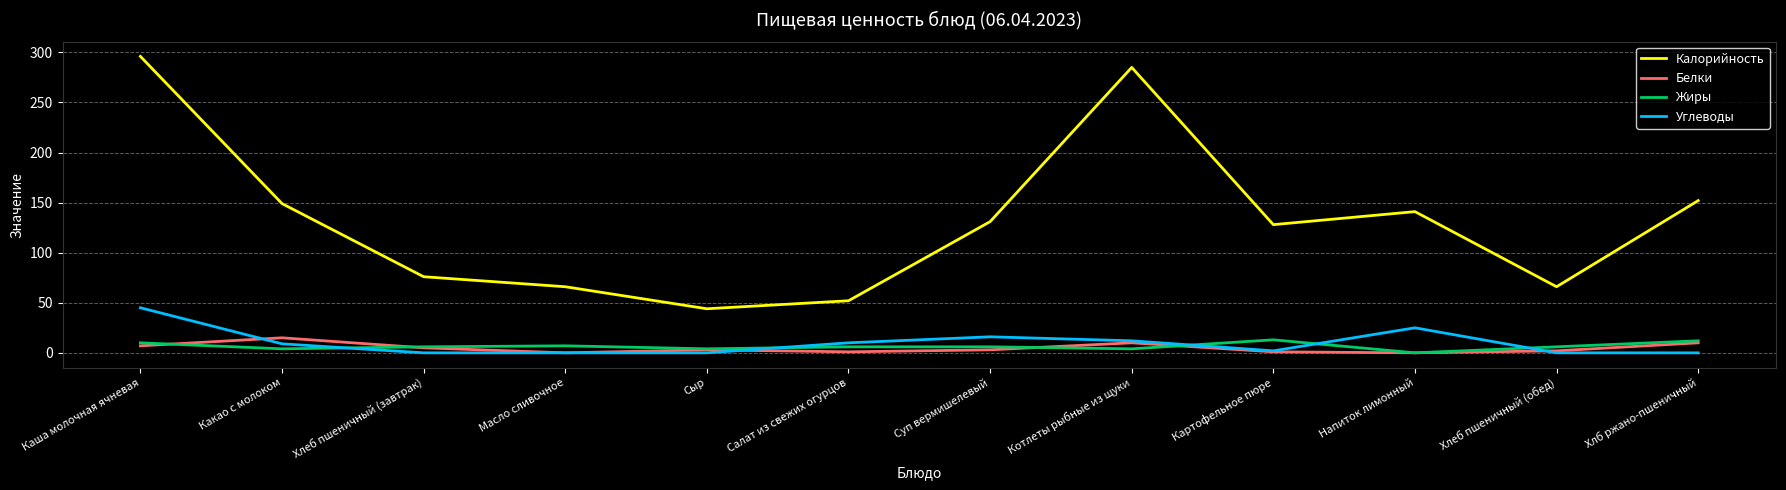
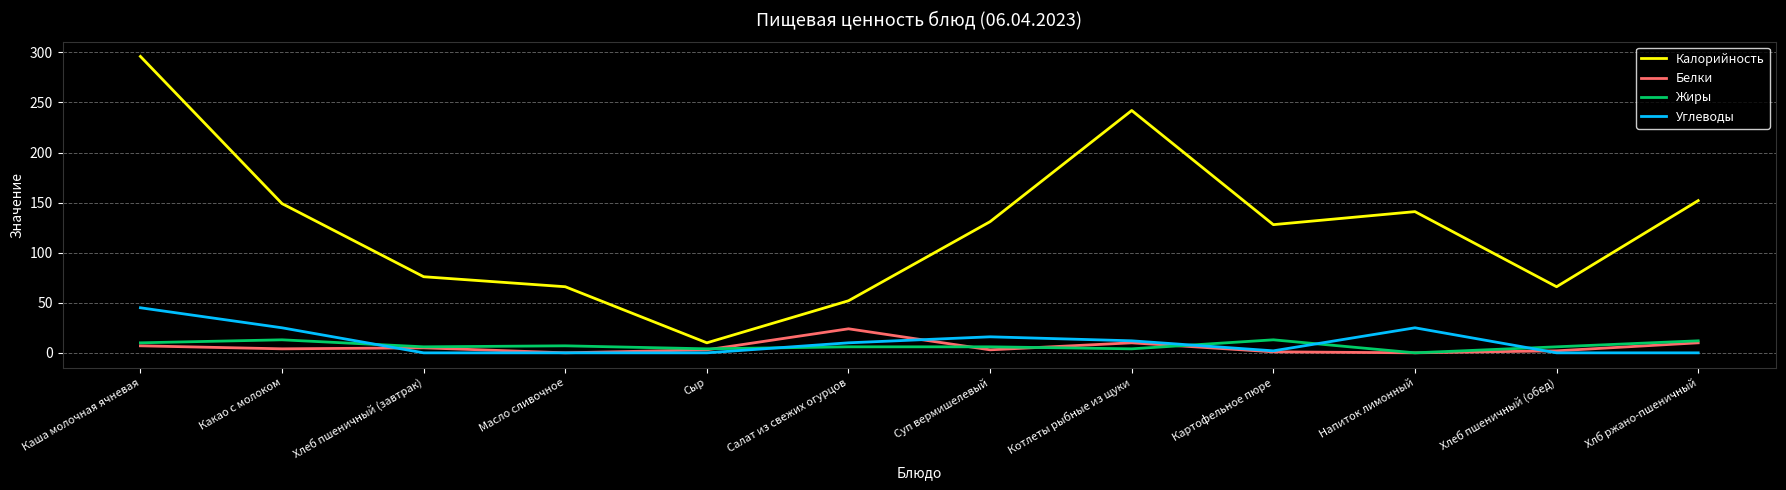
  {
    "Калорийность": {
      "Каша молочная ячневая": 296,
      "Какао с молоком": 149,
      "Хлеб пшеничный (завтрак)": 76,
      "Масло сливочное": 66,
-     "Сыр": 44,
+     "Сыр": 10,
      "Салат из свежих огурцов": 52,
      "Суп вермишелевый": 131,
-     "Котлеты рыбные из щуки": 285,
+     "Котлеты рыбные из щуки": 242,
      "Картофельное пюре": 128,
      "Напиток лимонный": 141,
      "Хлеб пшеничный (обед)": 66,
      "Хлб ржано-пшеничный": 152
    },
    "Белки": {
      "Каша молочная ячневая": 7,
-     "Какао с молоком": 15,
-     "Салат из свежих огурцов": 1,
+     "Какао с молоком": 4,
+     "Салат из свежих огурцов": 24,
      "Суп вермишелевый": 3
    },
    "Жиры": {
      "Каша молочная ячневая": 10,
-     "Какао с молоком": 4,
+     "Какао с молоком": 13,
      "Масло сливочное": 7,
      "Салат из свежих огурцов": 6,
      "Суп вермишелевый": 6,
      "Котлеты рыбные из щуки": 4,
      "Картофельное пюре": 13,
      "Хлеб пшеничный (обед)": 6
    },
    "Углеводы": {
      "Каша молочная ячневая": 45,
-     "Какао с молоком": 9,
+     "Какао с молоком": 25,
      "Хлеб пшеничный (завтрак)": 0,
      "Сыр": 0,
      "Салат из свежих огурцов": 10,
      "Суп вермишелевый": 16,
      "Напиток лимонный": 25,
      "Хлб ржано-пшеничный": 0
    }
  }
